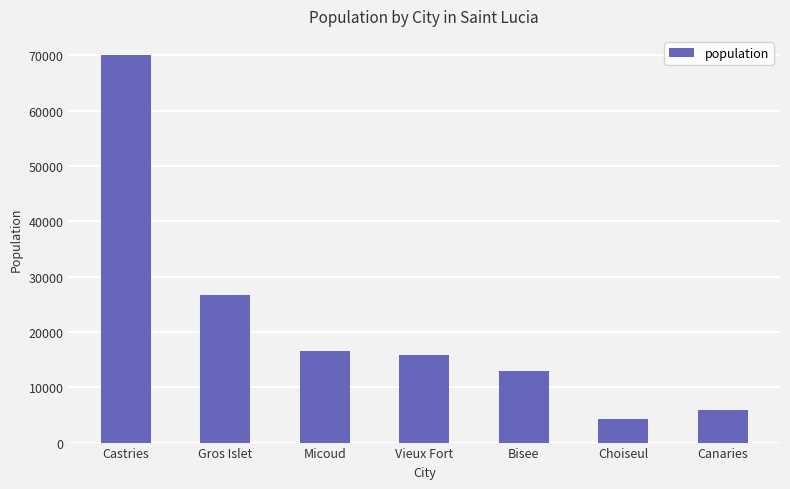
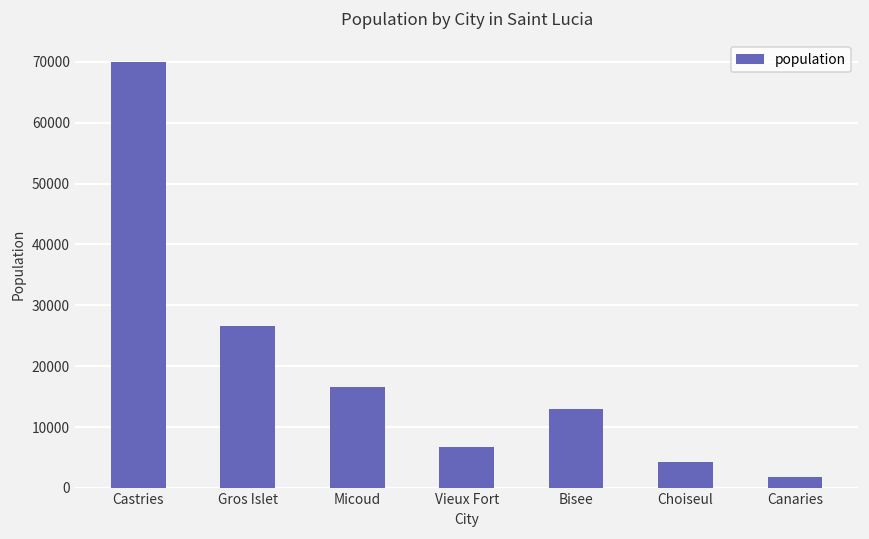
  {
    "Castries": 70000,
    "Gros Islet": 27000,
    "Micoud": 17000,
-   "Vieux Fort": 16000,
+   "Vieux Fort": 7000,
    "Bisee": 13000,
    "Choiseul": 4000,
-   "Canaries": 6000
+   "Canaries": 2000
  }
